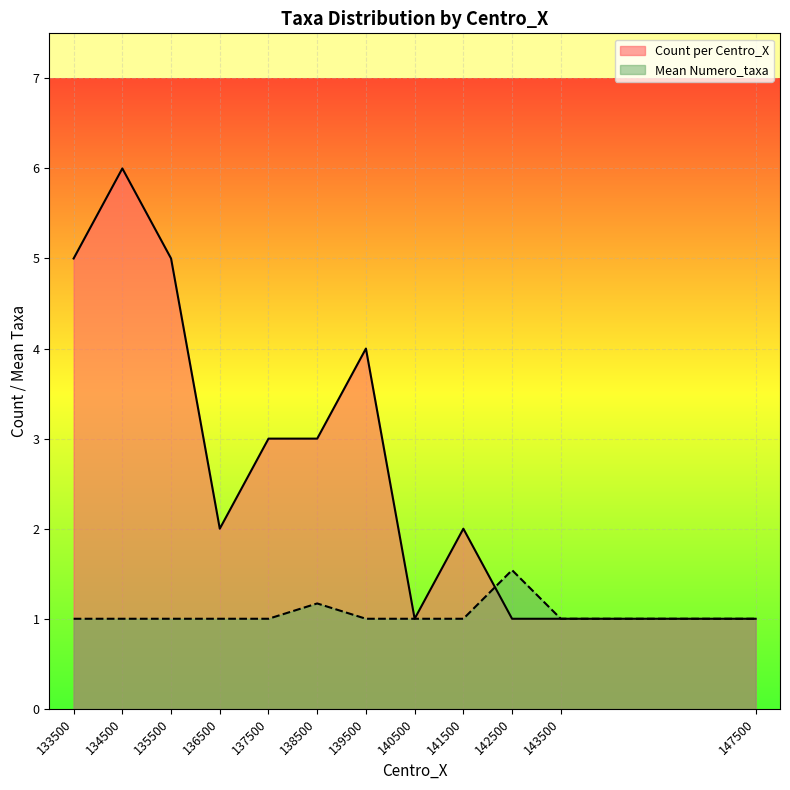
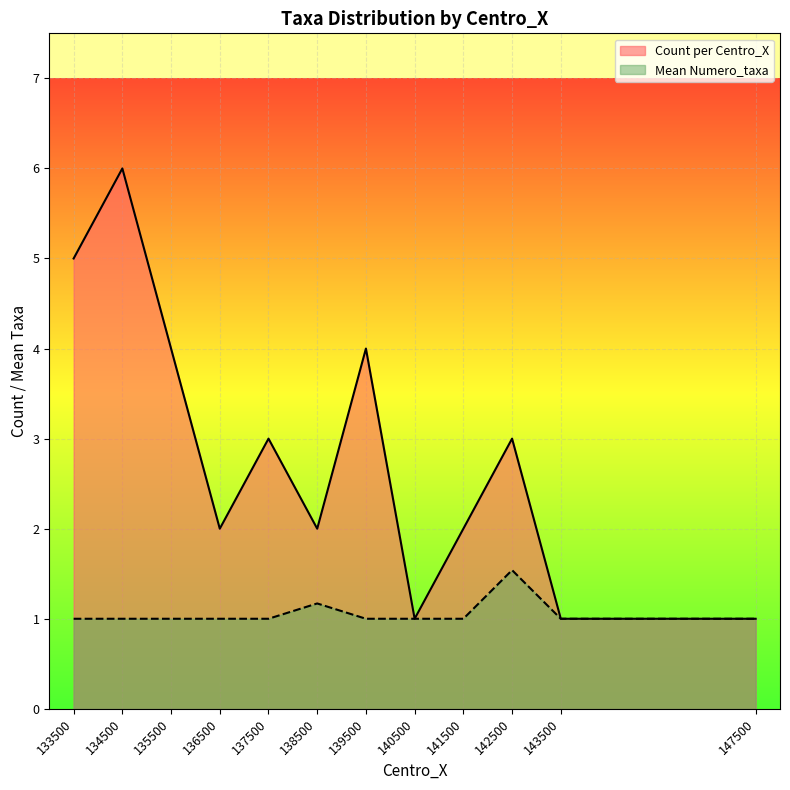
  {
    "Count per Centro_X": {
      "133500": 5,
      "134500": 6,
-     "135500": 5,
+     "135500": 4,
      "136500": 2,
      "137500": 3,
-     "138500": 3,
+     "138500": 2,
      "139500": 4,
      "141500": 2,
-     "142500": 1
+     "142500": 3
    },
    "Mean Numero_taxa": {
      "133500": 1,
      "134500": 1,
      "135500": 1,
      "136500": 1,
      "137500": 1,
      "138500": 1.2,
      "139500": 1,
      "141500": 1,
      "142500": 1.5
    }
  }
